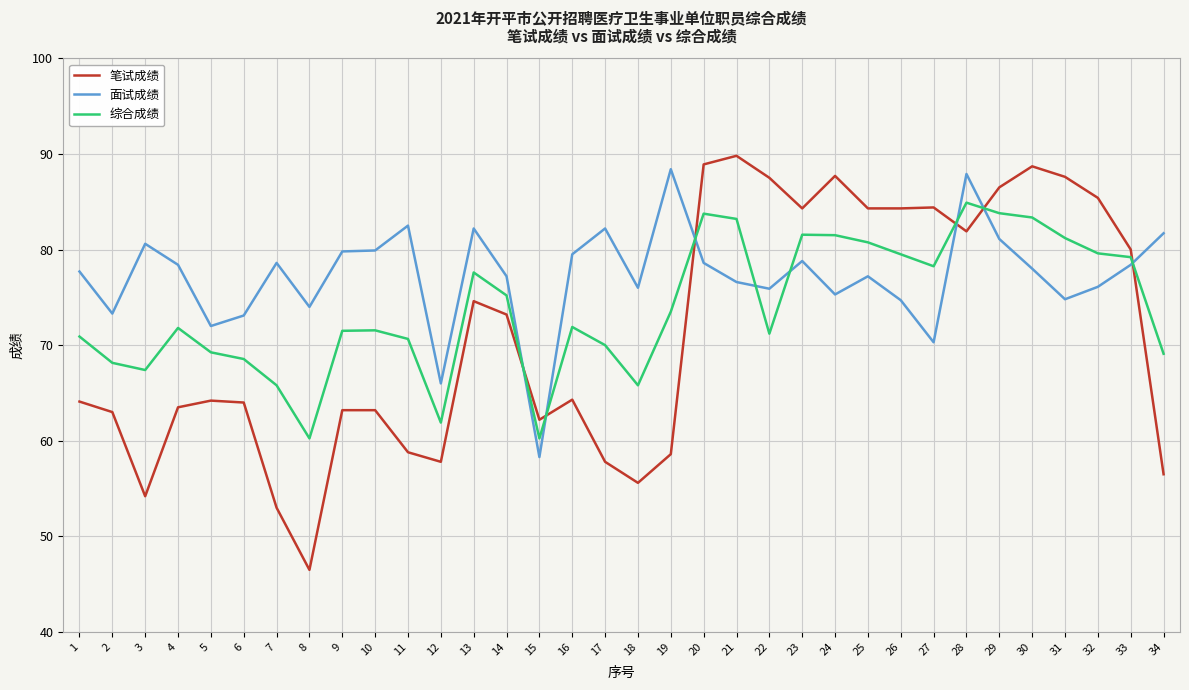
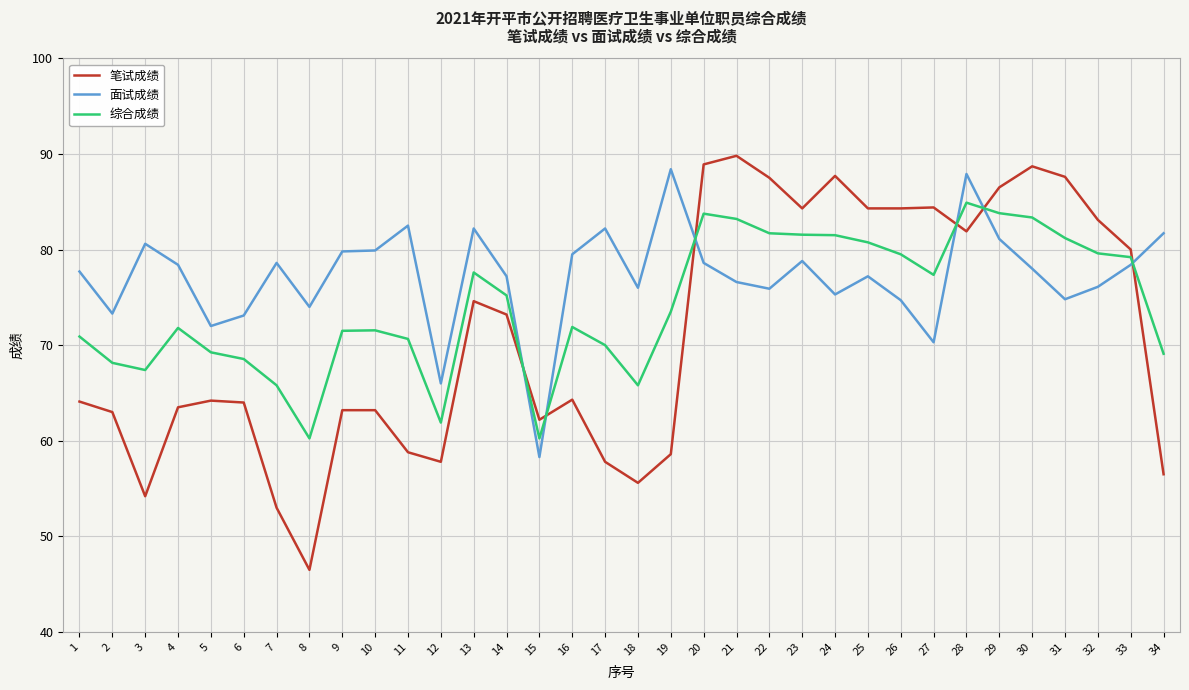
  {
    "笔试成绩": {
      "1": 64,
      "2": 63,
      "3": 54,
      "4": 64,
      "5": 64,
      "6": 64,
      "7": 53,
      "8": 47,
      "9": 63,
      "10": 63,
      "11": 59,
      "12": 58,
      "13": 75,
      "14": 73,
      "15": 62,
      "16": 64,
      "17": 58,
      "18": 56,
      "19": 59,
      "20": 89,
      "21": 90,
      "22": 88,
      "23": 84,
      "24": 88,
      "25": 84,
      "26": 84,
      "27": 84,
      "28": 82,
      "29": 87,
      "30": 89,
      "31": 88,
-     "32": 85,
+     "32": 83,
      "33": 80,
      "34": 57
    },
    "面试成绩": {
      "1": 78,
      "2": 73,
      "3": 81,
      "4": 78,
      "5": 72,
      "6": 73,
      "7": 79,
      "8": 74,
      "9": 80,
      "10": 80,
      "11": 83,
      "12": 66,
      "13": 82,
      "14": 77,
      "15": 58,
      "16": 80,
      "17": 82,
      "18": 76,
      "19": 88,
      "20": 79,
      "21": 77,
      "22": 76,
      "23": 79,
      "24": 75,
      "25": 77,
      "26": 75,
      "27": 70,
      "28": 88,
      "29": 81,
      "30": 78,
      "31": 75,
      "32": 76,
      "33": 78,
      "34": 82
    },
    "综合成绩": {
      "1": 71,
      "2": 68,
      "3": 67,
      "4": 72,
      "5": 69,
      "6": 69,
      "7": 66,
      "8": 60,
      "9": 72,
      "10": 72,
      "11": 71,
      "12": 62,
      "13": 78,
      "14": 75,
      "15": 60,
      "16": 72,
      "17": 70,
      "18": 66,
      "19": 74,
      "20": 84,
      "21": 83,
-     "22": 71,
+     "22": 82,
      "23": 82,
      "24": 82,
      "25": 81,
      "26": 80,
-     "27": 78,
+     "27": 77,
      "28": 85,
      "29": 84,
      "30": 83,
      "31": 81,
      "32": 80,
      "33": 79,
      "34": 69
    }
  }
